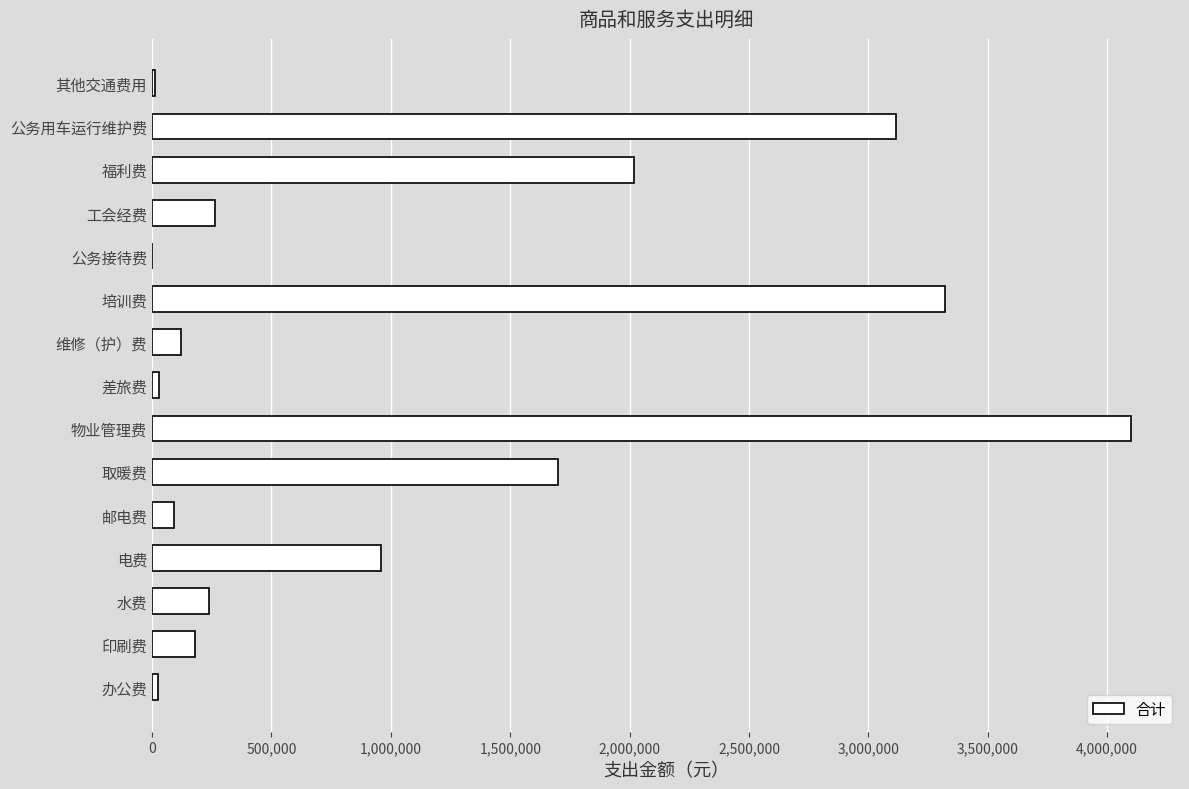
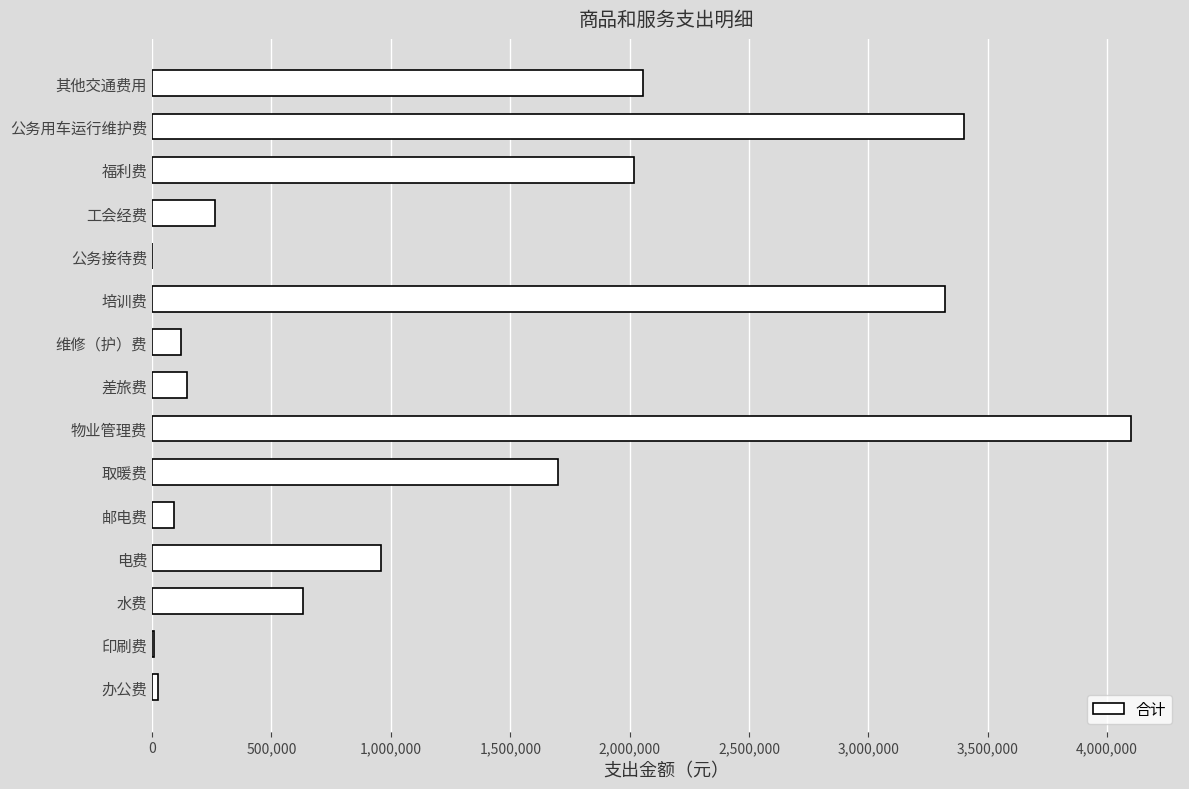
  {
-   "其他交通费用": "10,000",
-   "公务用车运行维护费": "3,120,000",
+   "其他交通费用": "2,060,000",
+   "公务用车运行维护费": "3,400,000",
    "福利费": "2,020,000",
    "工会经费": "270,000",
    "培训费": "3,320,000",
    "维修（护）费": "120,000",
-   "差旅费": "30,000",
+   "差旅费": "140,000",
    "物业管理费": "4,100,000",
    "取暖费": "1,700,000",
    "邮电费": "90,000",
    "电费": "960,000",
-   "水费": "240,000",
-   "印刷费": "180,000",
+   "水费": "630,000",
+   "印刷费": "10,000",
    "办公费": "30,000"
  }
